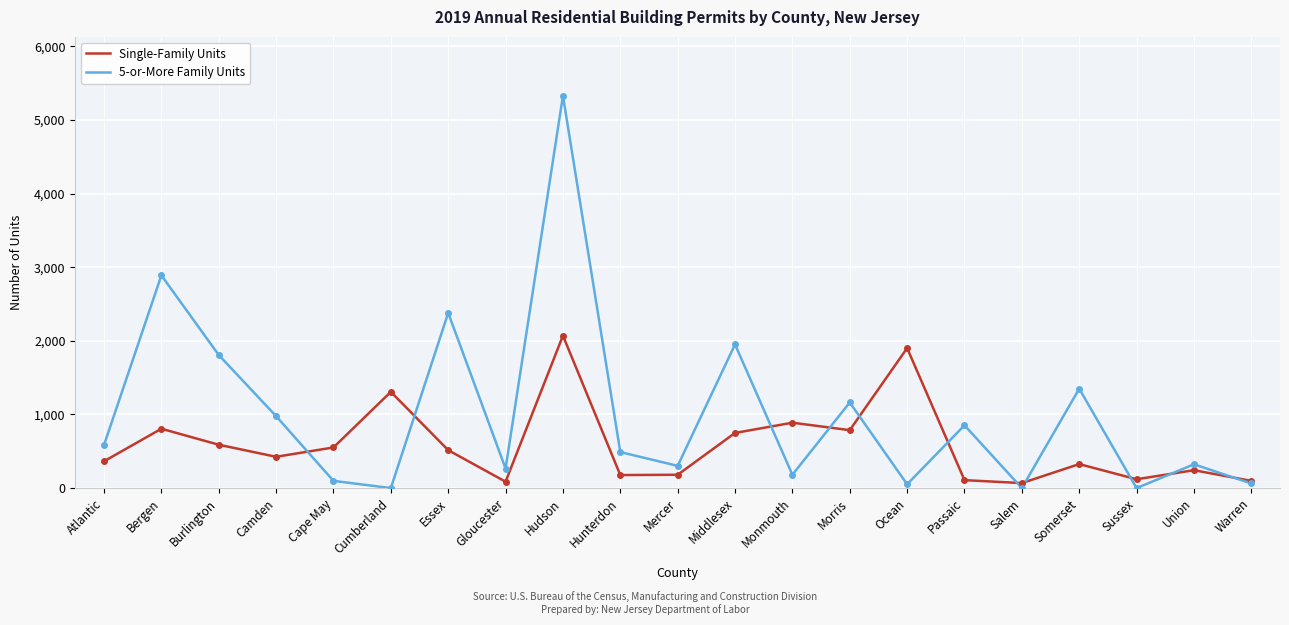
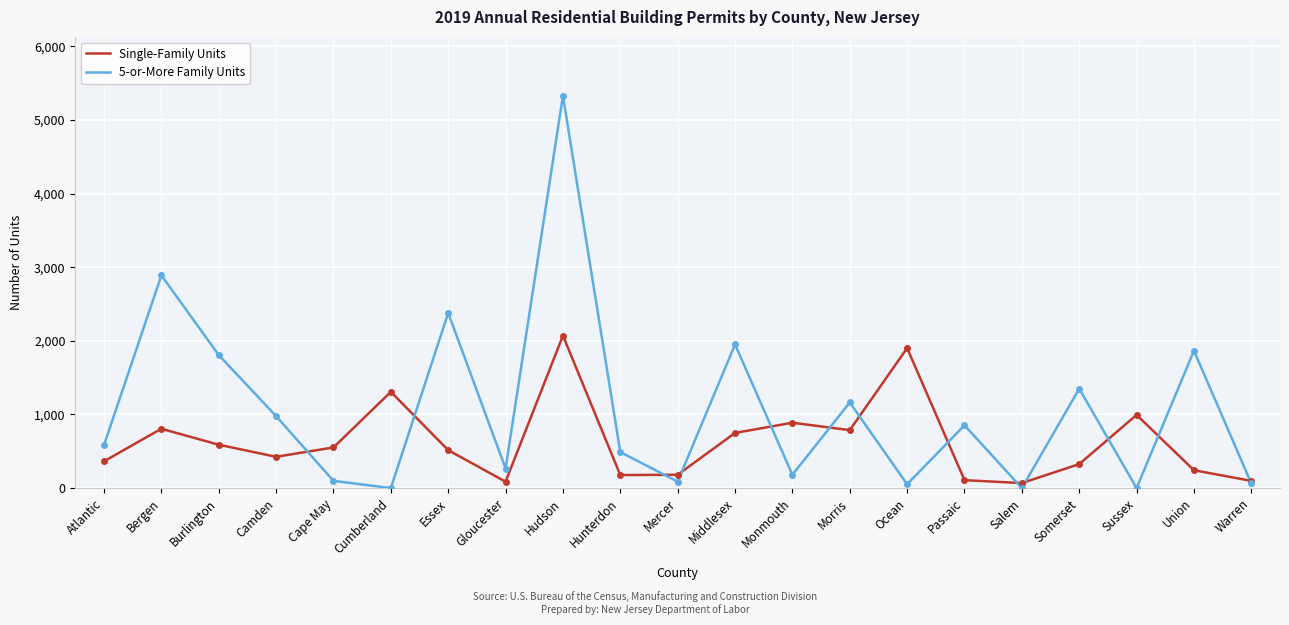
  {
    "Single-Family Units": {
      "Atlantic": "400",
      "Bergen": "800",
      "Burlington": "600",
      "Camden": "400",
      "Cape May": "600",
      "Cumberland": "1,300",
      "Essex": "500",
      "Gloucester": "100",
      "Hudson": "2,100",
      "Hunterdon": "200",
      "Mercer": "200",
      "Middlesex": "700",
      "Monmouth": "900",
      "Morris": "800",
      "Ocean": "1,900",
      "Passaic": "100",
      "Salem": "100",
      "Somerset": "300",
-     "Sussex": "100",
+     "Sussex": "1,000",
      "Union": "200",
      "Warren": "100"
    },
    "5-or-More Family Units": {
      "Atlantic": "600",
      "Bergen": "2,900",
      "Burlington": "1,800",
      "Camden": "1,000",
      "Cape May": "100",
      "Cumberland": "0",
      "Essex": "2,400",
      "Gloucester": "300",
      "Hudson": "5,300",
      "Hunterdon": "500",
-     "Mercer": "300",
+     "Mercer": "100",
      "Middlesex": "2,000",
      "Monmouth": "200",
      "Morris": "1,200",
      "Ocean": "100",
      "Passaic": "900",
      "Salem": "0",
      "Somerset": "1,400",
      "Sussex": "0",
-     "Union": "300",
+     "Union": "1,900",
      "Warren": "100"
    }
  }
